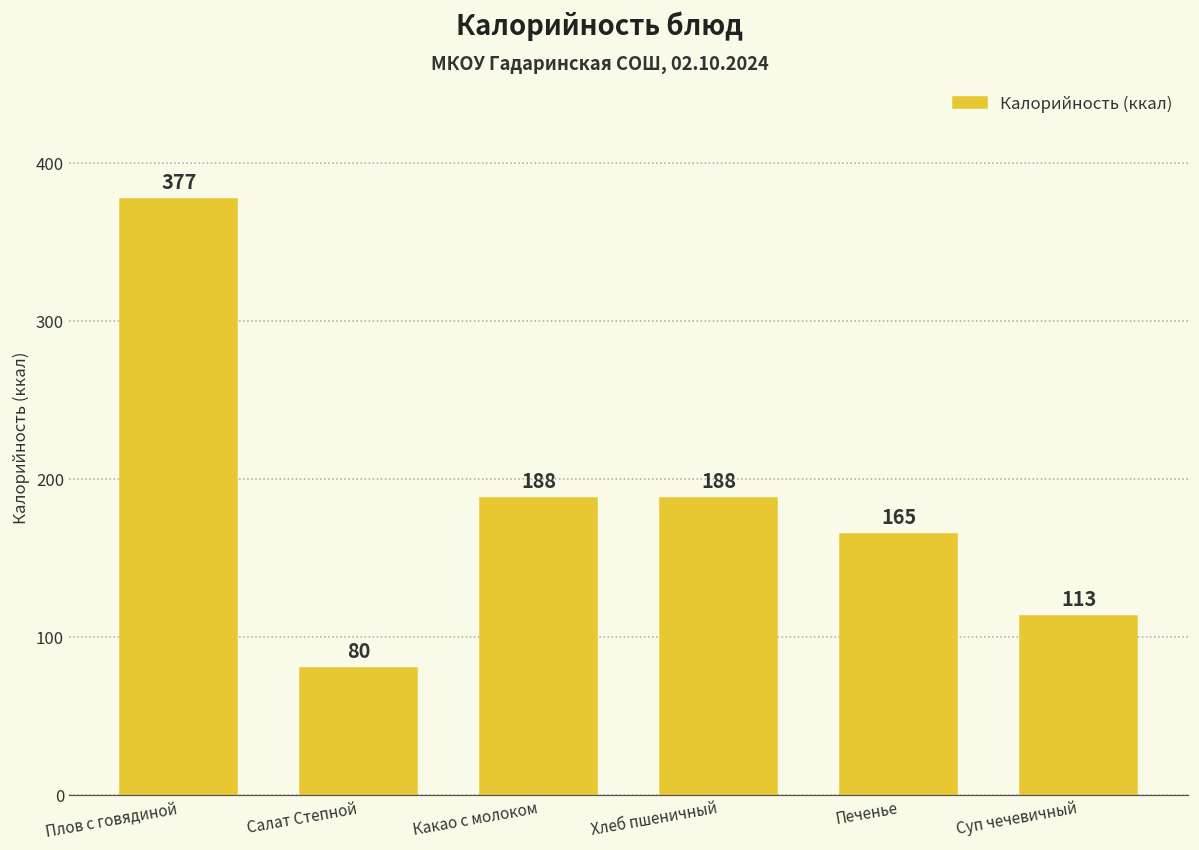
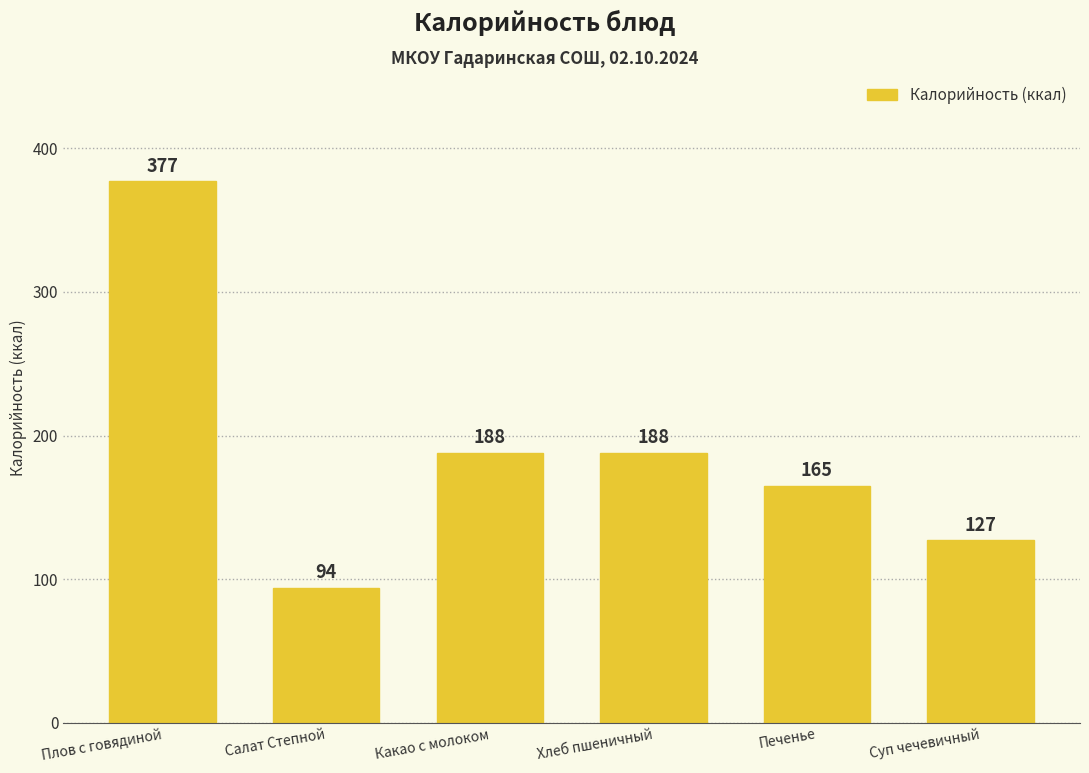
  {
    "Плов с говядиной": 377,
-   "Салат Степной": 80,
+   "Салат Степной": 94,
    "Какао с молоком": 188,
    "Хлеб пшеничный": 188,
    "Печенье": 165,
-   "Суп чечевичный": 113
+   "Суп чечевичный": 127
  }
